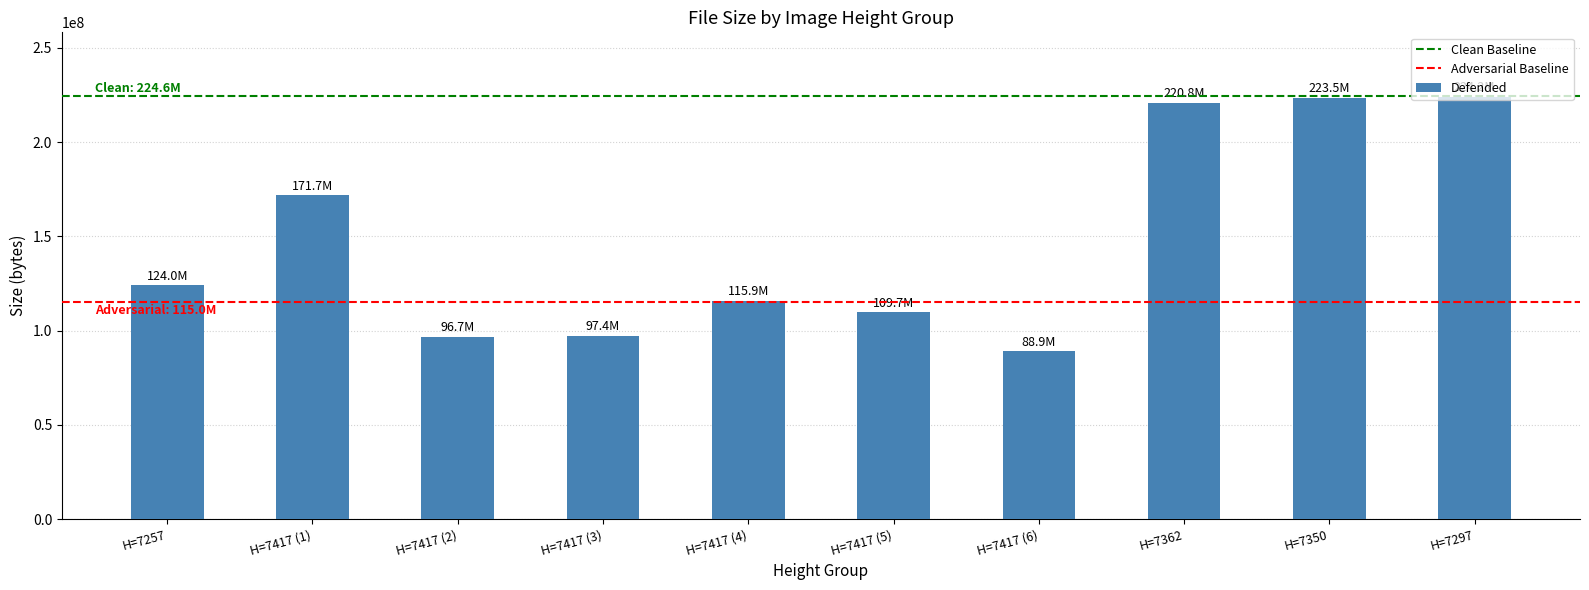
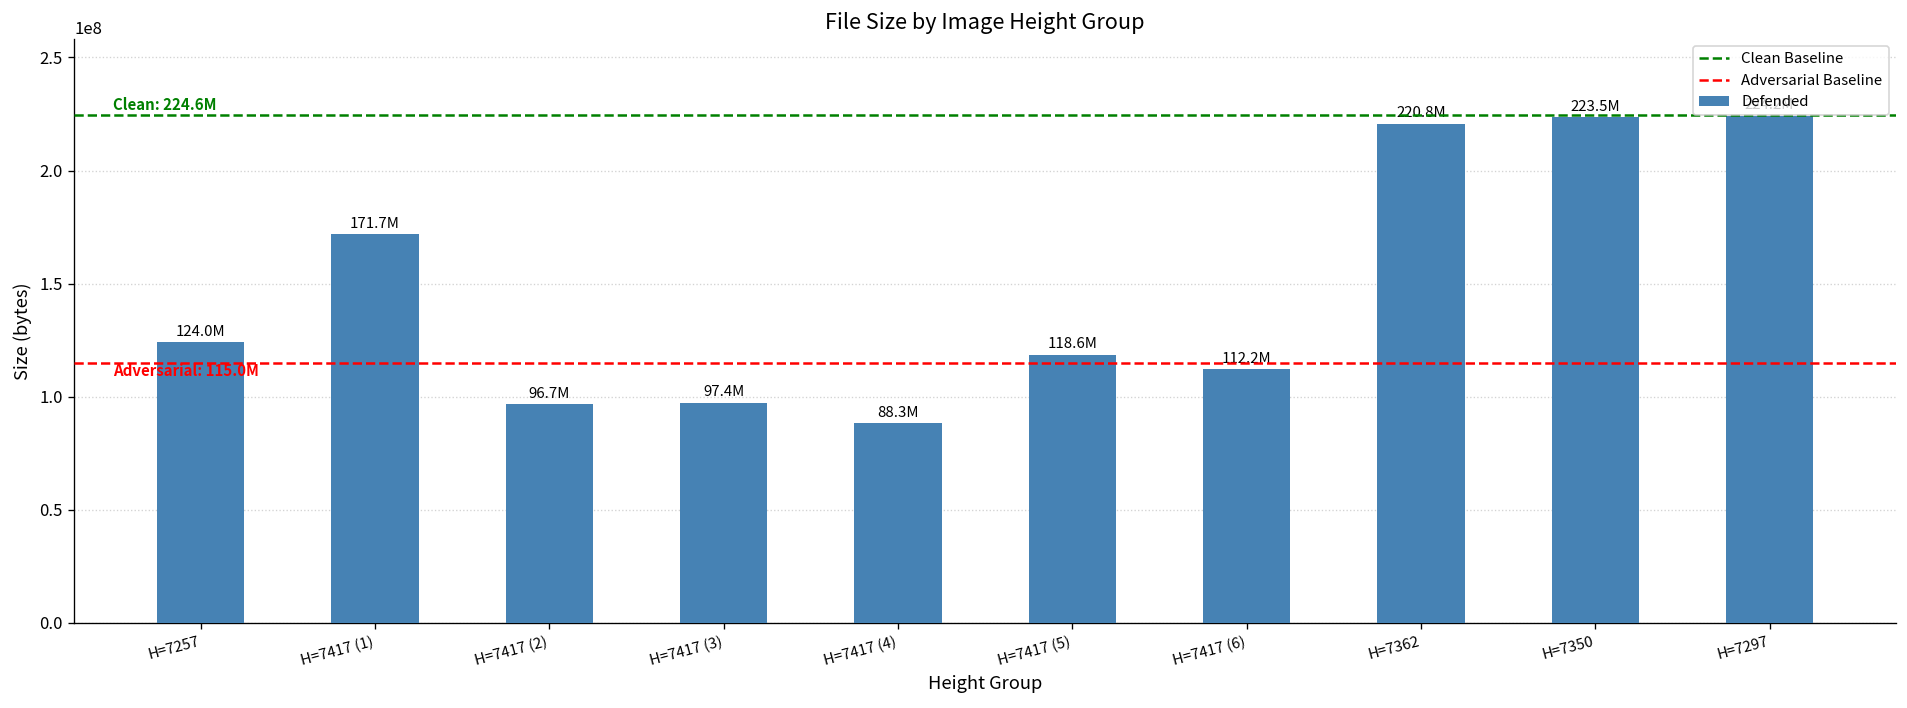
  {
    "H=7257": "124.0M",
    "H=7417 (1)": "171.7M",
    "H=7417 (2)": "96.7M",
    "H=7417 (3)": "97.4M",
-   "H=7417 (4)": "115.9M",
-   "H=7417 (5)": "109.7M",
-   "H=7417 (6)": "88.9M",
+   "H=7417 (4)": "88.3M",
+   "H=7417 (5)": "118.6M",
+   "H=7417 (6)": "112.2M",
    "H=7362": "220.8M",
    "H=7350": "223.5M"
  }
